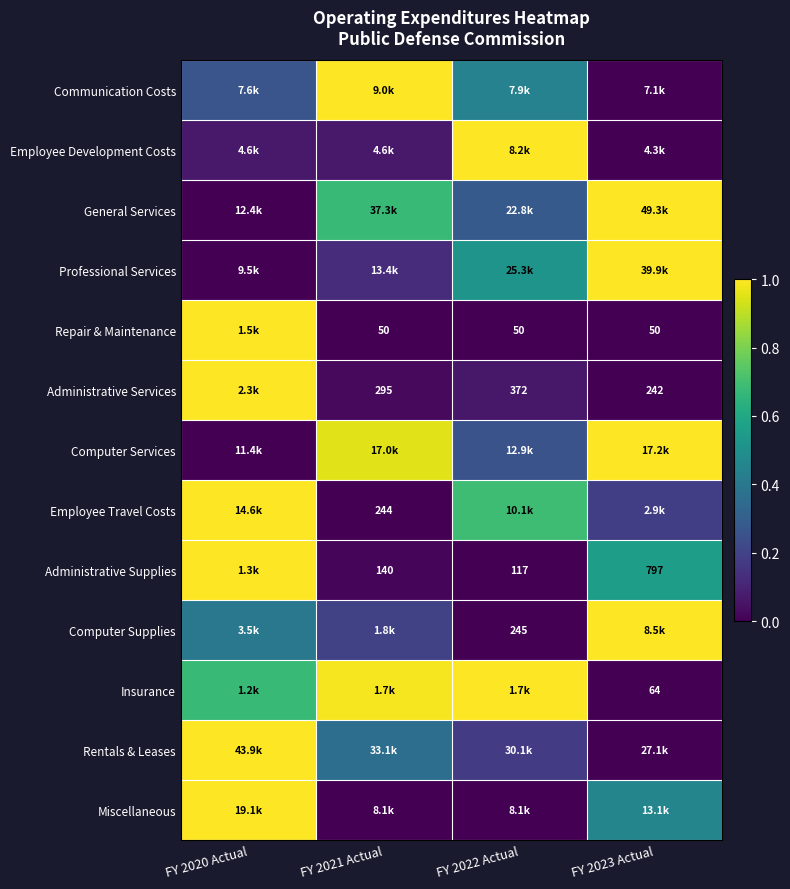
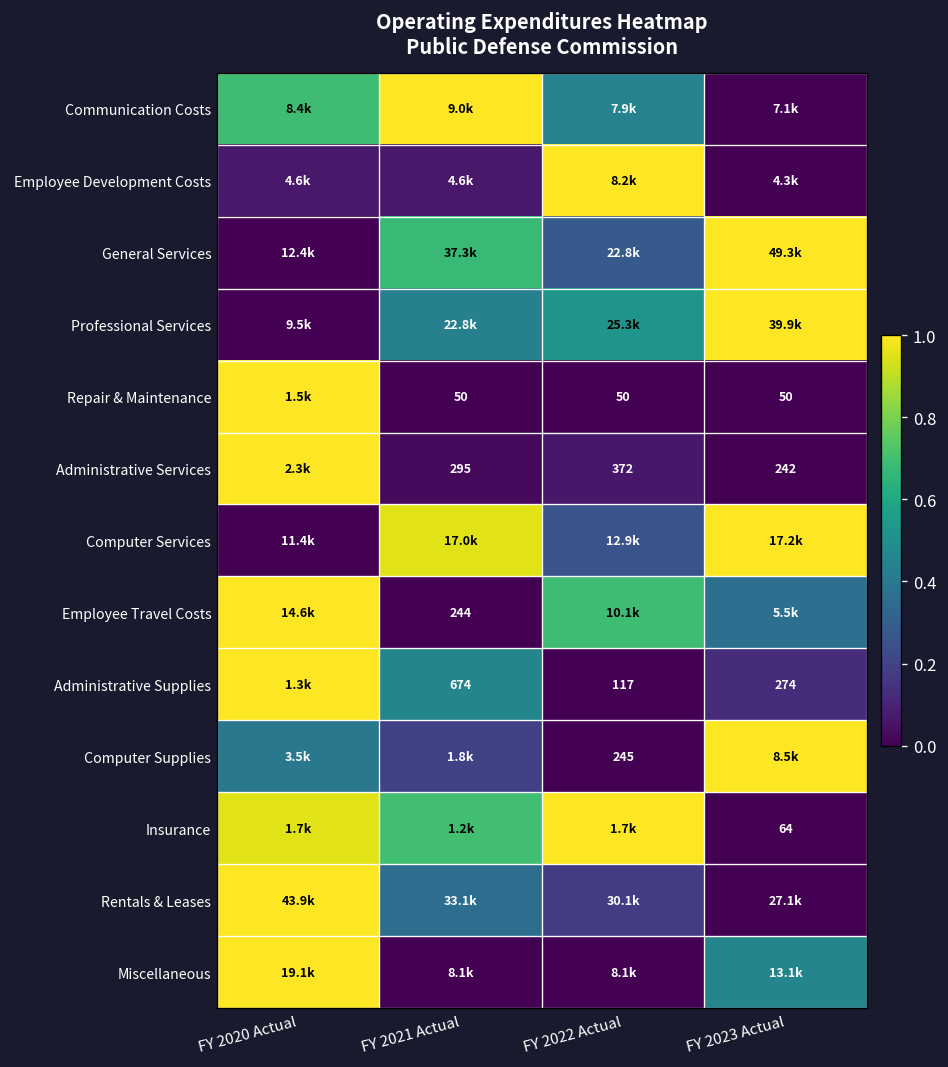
  {
    "Communication Costs": {
-     "FY 2020 Actual": "7.6k",
+     "FY 2020 Actual": "8.4k",
      "FY 2021 Actual": "9.0k",
      "FY 2022 Actual": "7.9k",
      "FY 2023 Actual": "7.1k"
    },
    "Employee Development Costs": {
      "FY 2020 Actual": "4.6k",
      "FY 2021 Actual": "4.6k",
      "FY 2022 Actual": "8.2k",
      "FY 2023 Actual": "4.3k"
    },
    "General Services": {
      "FY 2020 Actual": "12.4k",
      "FY 2021 Actual": "37.3k",
      "FY 2022 Actual": "22.8k",
      "FY 2023 Actual": "49.3k"
    },
    "Professional Services": {
      "FY 2020 Actual": "9.5k",
-     "FY 2021 Actual": "13.4k",
+     "FY 2021 Actual": "22.8k",
      "FY 2022 Actual": "25.3k",
      "FY 2023 Actual": "39.9k"
    },
    "Repair & Maintenance": {
      "FY 2020 Actual": "1.5k",
      "FY 2021 Actual": "50",
      "FY 2022 Actual": "50",
      "FY 2023 Actual": "50"
    },
    "Administrative Services": {
      "FY 2020 Actual": "2.3k",
      "FY 2021 Actual": "295",
      "FY 2022 Actual": "372",
      "FY 2023 Actual": "242"
    },
    "Computer Services": {
      "FY 2020 Actual": "11.4k",
      "FY 2021 Actual": "17.0k",
      "FY 2022 Actual": "12.9k",
      "FY 2023 Actual": "17.2k"
    },
    "Employee Travel Costs": {
      "FY 2020 Actual": "14.6k",
      "FY 2021 Actual": "244",
      "FY 2022 Actual": "10.1k",
-     "FY 2023 Actual": "2.9k"
+     "FY 2023 Actual": "5.5k"
    },
    "Administrative Supplies": {
      "FY 2020 Actual": "1.3k",
-     "FY 2021 Actual": "140",
+     "FY 2021 Actual": "674",
      "FY 2022 Actual": "117",
-     "FY 2023 Actual": "797"
+     "FY 2023 Actual": "274"
    },
    "Computer Supplies": {
      "FY 2020 Actual": "3.5k",
      "FY 2021 Actual": "1.8k",
      "FY 2022 Actual": "245",
      "FY 2023 Actual": "8.5k"
    },
    "Insurance": {
-     "FY 2020 Actual": "1.2k",
-     "FY 2021 Actual": "1.7k",
+     "FY 2020 Actual": "1.7k",
+     "FY 2021 Actual": "1.2k",
      "FY 2022 Actual": "1.7k",
      "FY 2023 Actual": "64"
    },
    "Rentals & Leases": {
      "FY 2020 Actual": "43.9k",
      "FY 2021 Actual": "33.1k",
      "FY 2022 Actual": "30.1k",
      "FY 2023 Actual": "27.1k"
    },
    "Miscellaneous": {
      "FY 2020 Actual": "19.1k",
      "FY 2021 Actual": "8.1k",
      "FY 2022 Actual": "8.1k",
      "FY 2023 Actual": "13.1k"
    }
  }
